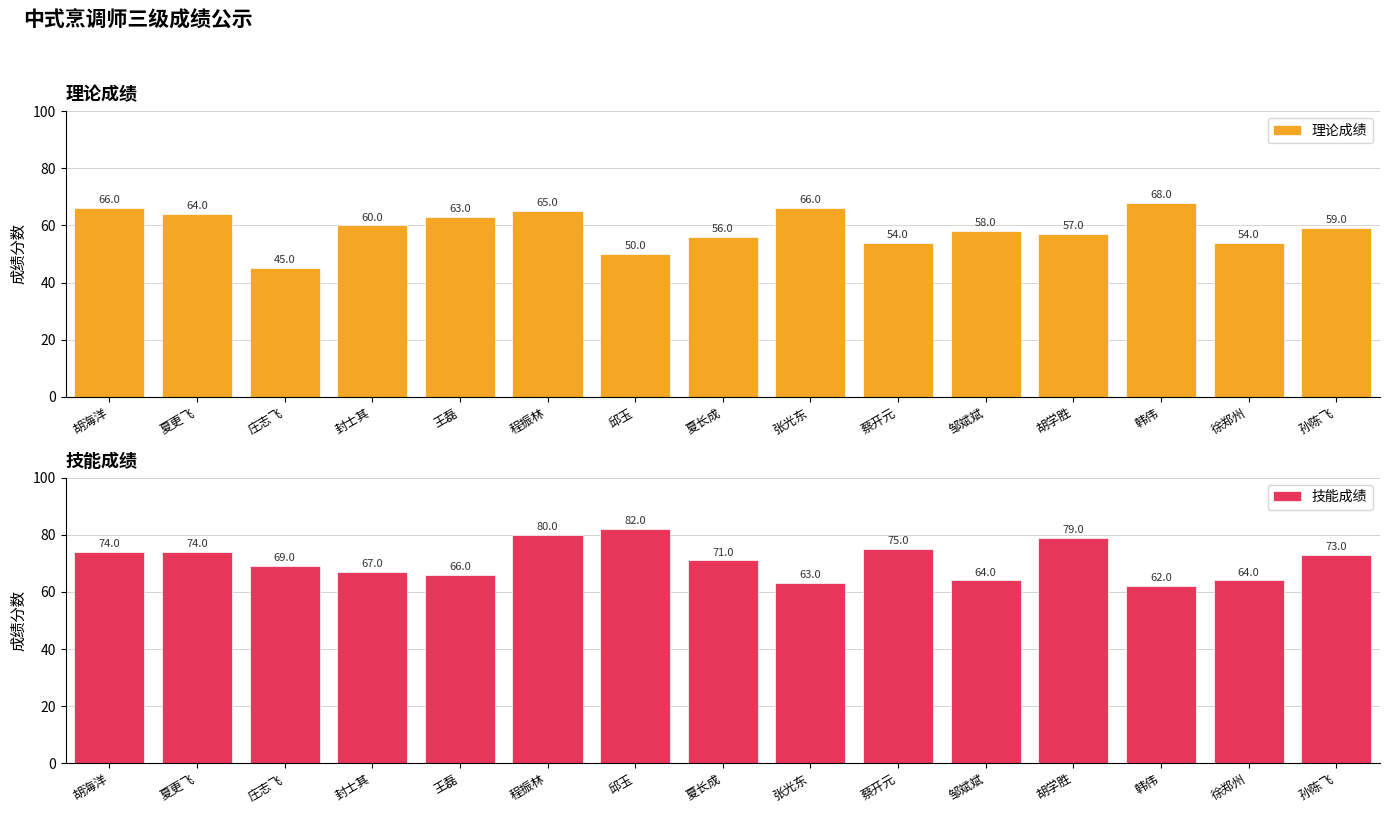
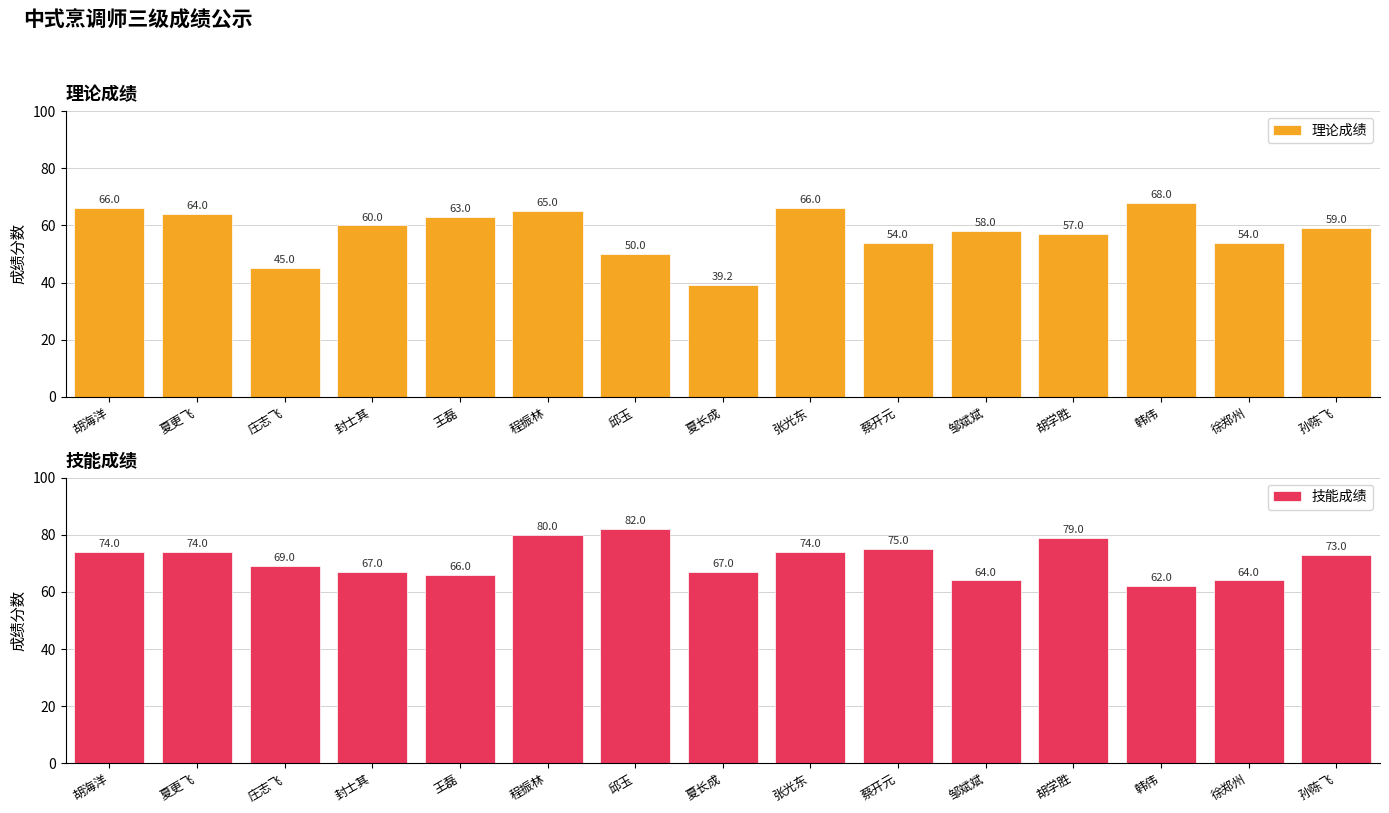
  {
    "理论成绩": {
      "胡海洋": 66.0,
      "夏更飞": 64.0,
      "庄志飞": 45.0,
      "封士其": 60.0,
      "王磊": 63.0,
      "程振林": 65.0,
      "邱玉": 50.0,
-     "夏长成": 56.0,
+     "夏长成": 39.2,
      "张光东": 66.0,
      "蔡开元": 54.0,
      "邹斌斌": 58.0,
      "胡学胜": 57.0,
      "韩伟": 68.0,
      "徐郑州": 54.0,
      "孙陈飞": 59.0
    },
    "技能成绩": {
      "胡海洋": 74.0,
      "夏更飞": 74.0,
      "庄志飞": 69.0,
      "封士其": 67.0,
      "王磊": 66.0,
      "程振林": 80.0,
      "邱玉": 82.0,
-     "夏长成": 71.0,
-     "张光东": 63.0,
+     "夏长成": 67.0,
+     "张光东": 74.0,
      "蔡开元": 75.0,
      "邹斌斌": 64.0,
      "胡学胜": 79.0,
      "韩伟": 62.0,
      "徐郑州": 64.0,
      "孙陈飞": 73.0
    }
  }
